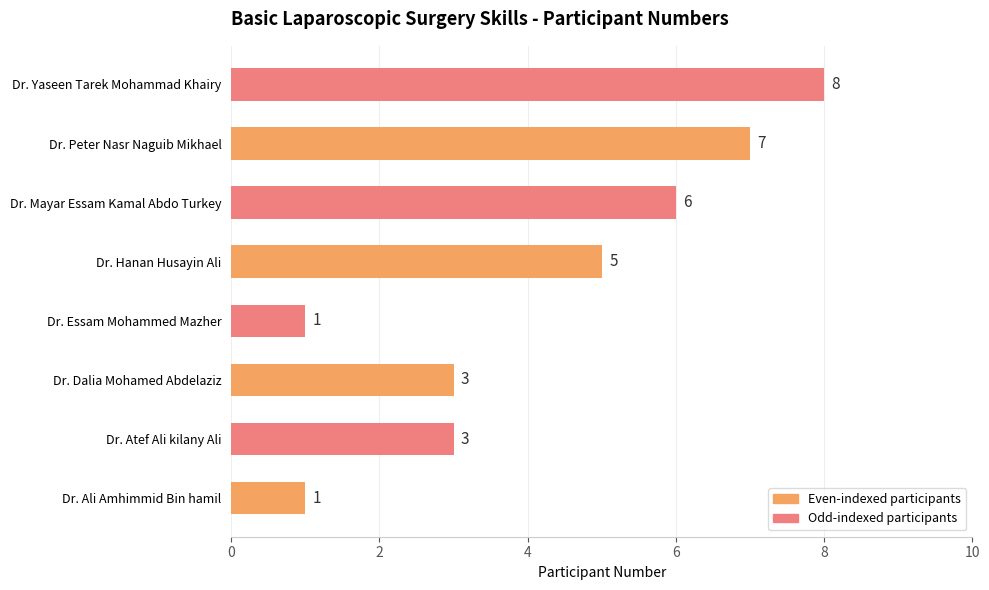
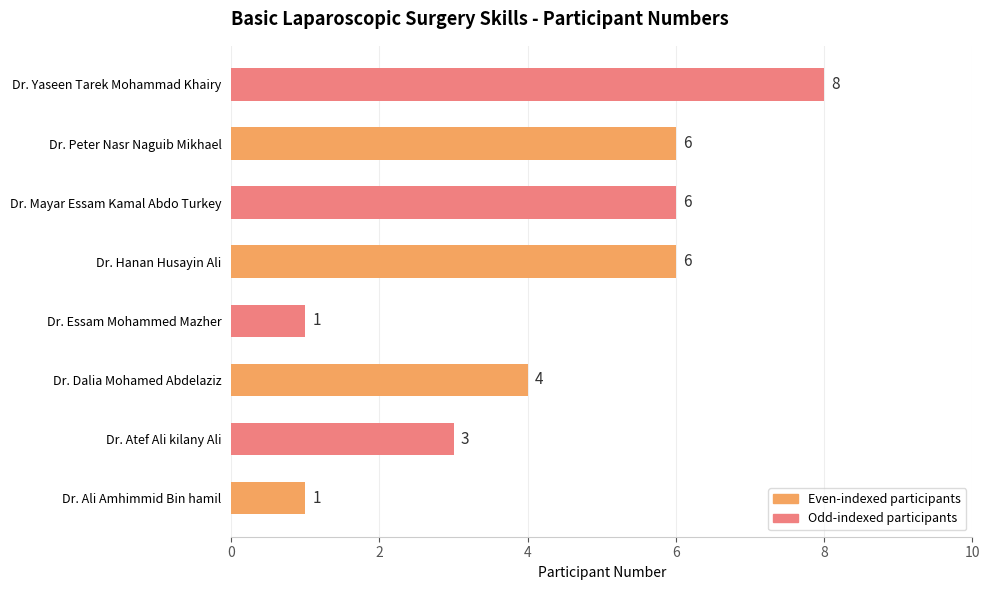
  {
    "Dr. Yaseen Tarek Mohammad Khairy": 8,
-   "Dr. Peter Nasr Naguib Mikhael": 7,
+   "Dr. Peter Nasr Naguib Mikhael": 6,
    "Dr. Mayar Essam Kamal Abdo Turkey": 6,
-   "Dr. Hanan Husayin Ali": 5,
+   "Dr. Hanan Husayin Ali": 6,
    "Dr. Essam Mohammed Mazher": 1,
-   "Dr. Dalia Mohamed Abdelaziz": 3,
+   "Dr. Dalia Mohamed Abdelaziz": 4,
    "Dr. Atef Ali kilany Ali": 3,
    "Dr. Ali Amhimmid Bin hamil": 1
  }
